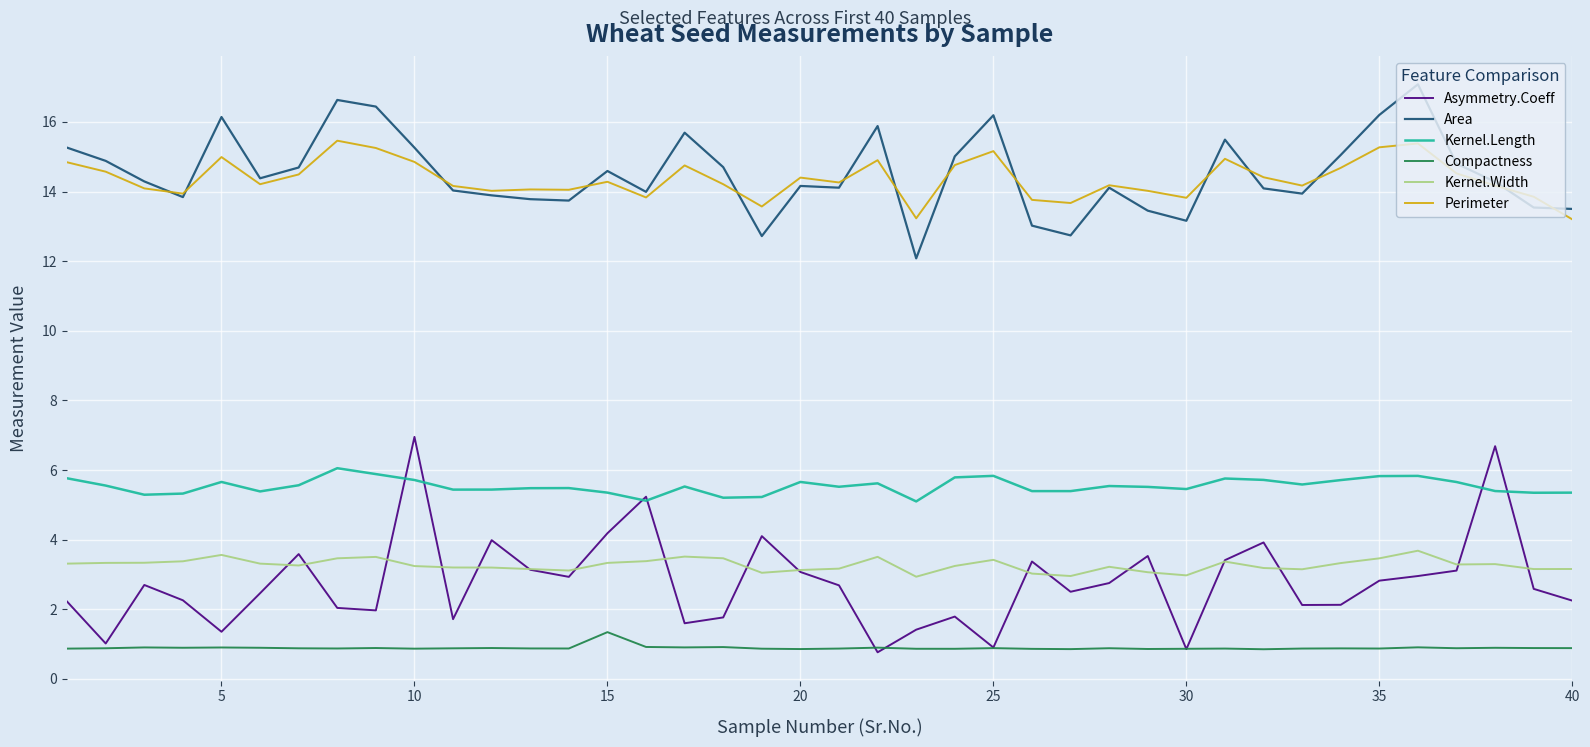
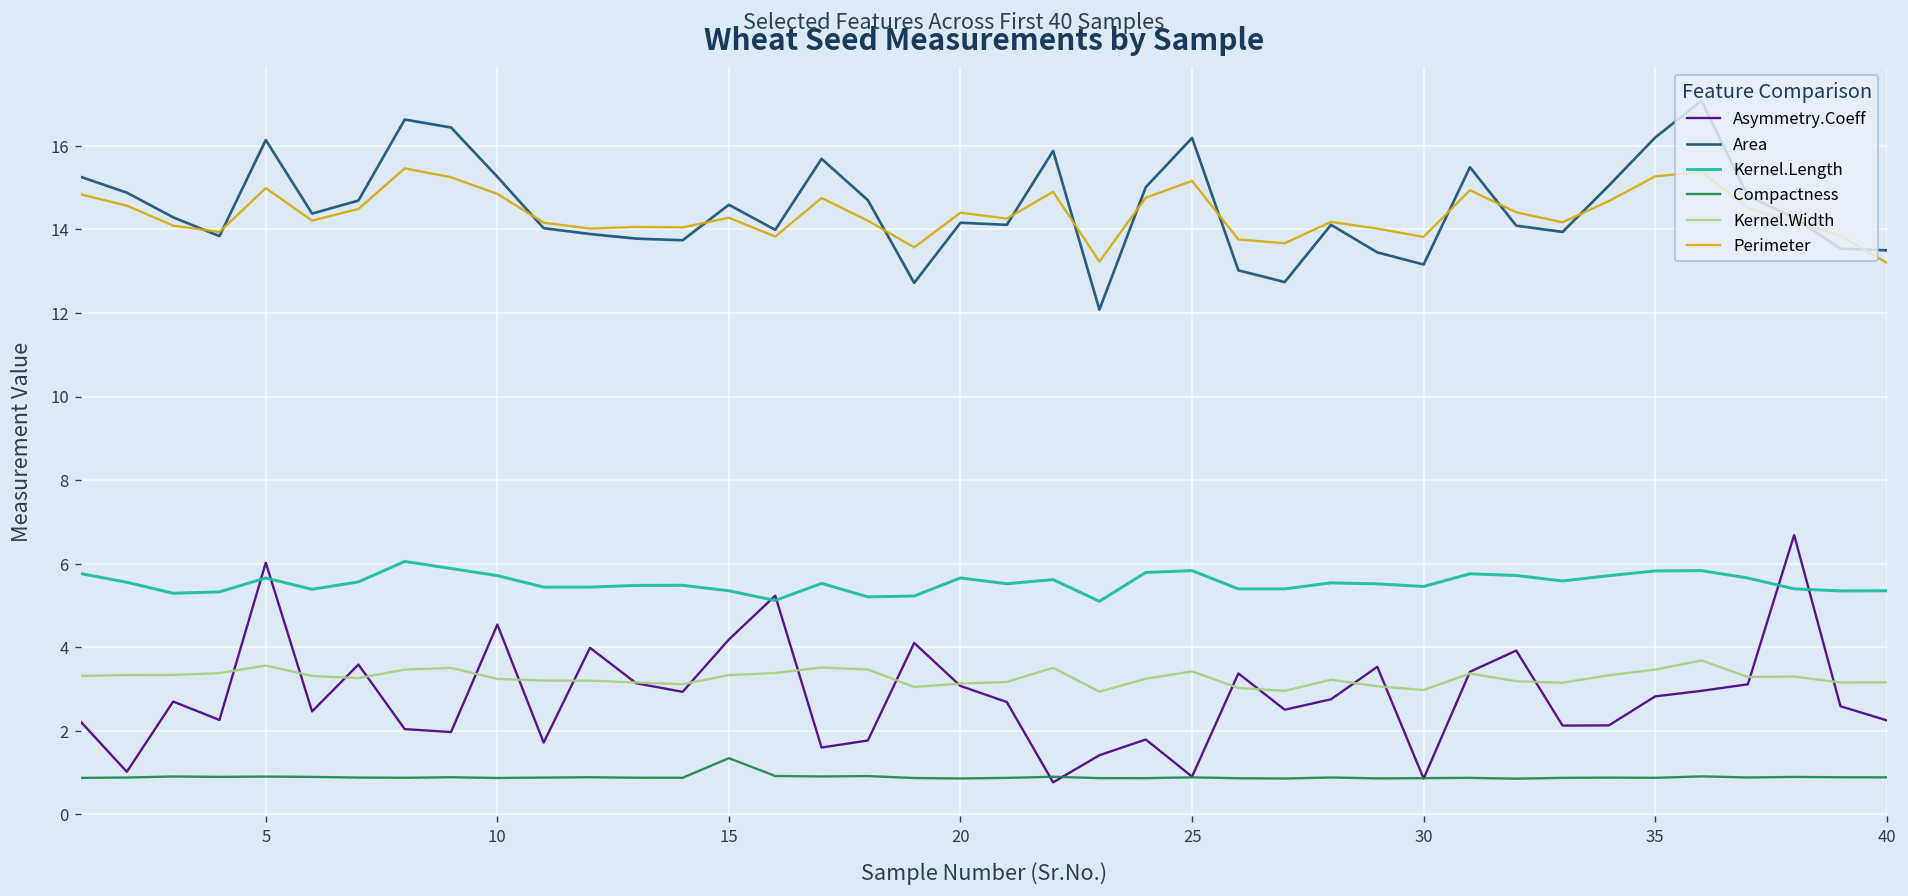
  {
    "Asymmetry.Coeff": {
-     "5": 1.4,
-     "10": 7.0,
+     "5": 6.0,
+     "10": 4.5,
      "15": 4.2,
      "35": 2.8,
      "40": 2.2
    },
    "Area": {
      "5": 16.1,
      "10": 15.3,
      "15": 14.6,
      "20": 14.2,
      "25": 16.2,
      "30": 13.2,
      "35": 16.2,
      "40": 13.5
    },
    "Kernel.Length": {
      "5": 5.7,
      "10": 5.7,
      "15": 5.4,
      "20": 5.7,
      "25": 5.8,
      "30": 5.5,
      "35": 5.8,
      "40": 5.4
    },
    "Compactness": {
      "5": 0.9,
      "10": 0.9,
      "15": 1.3,
      "20": 0.9,
      "35": 0.9,
      "40": 0.9
    },
    "Kernel.Width": {
      "5": 3.6,
      "10": 3.2,
      "15": 3.3,
      "25": 3.4,
      "30": 3.0,
      "35": 3.5,
      "40": 3.2
    },
    "Perimeter": {
      "5": 15.0,
      "10": 14.9,
      "15": 14.3,
      "20": 14.4,
      "25": 15.2,
      "30": 13.8,
      "35": 15.3,
      "40": 13.2
    }
  }
